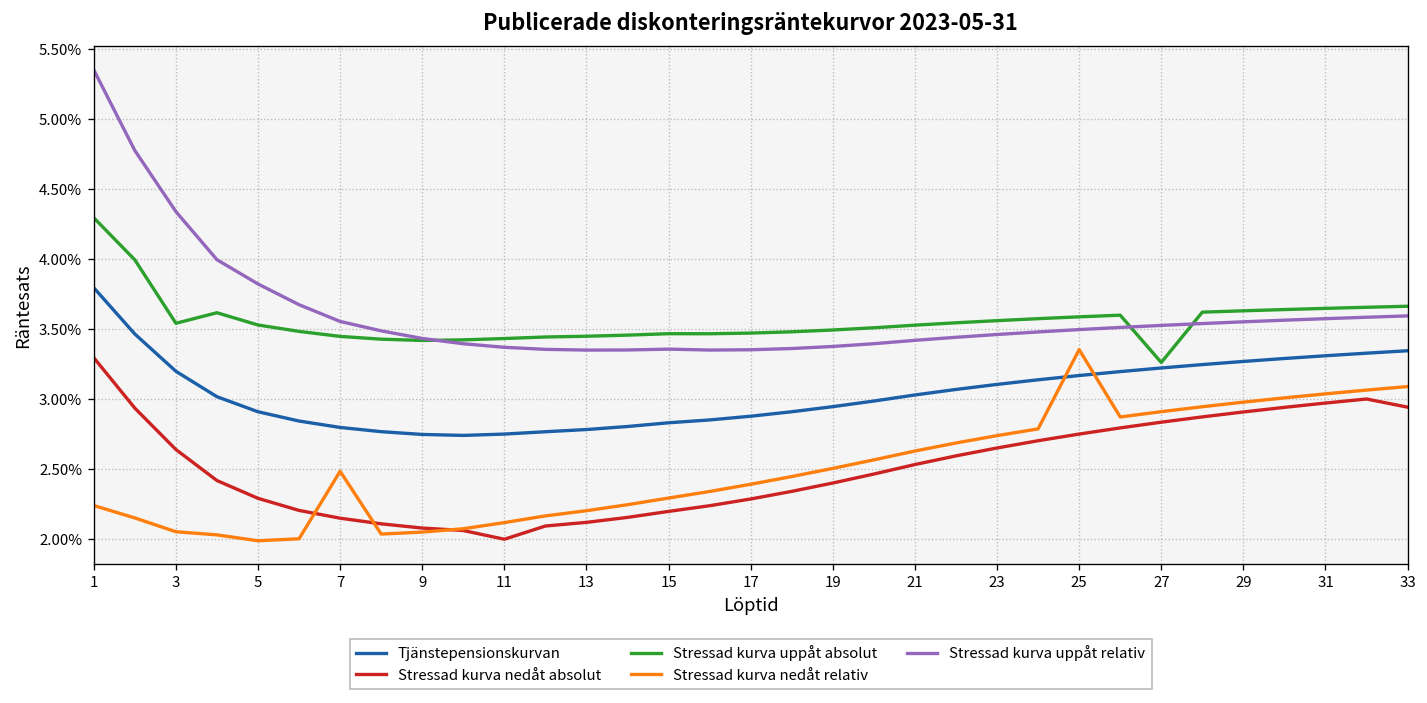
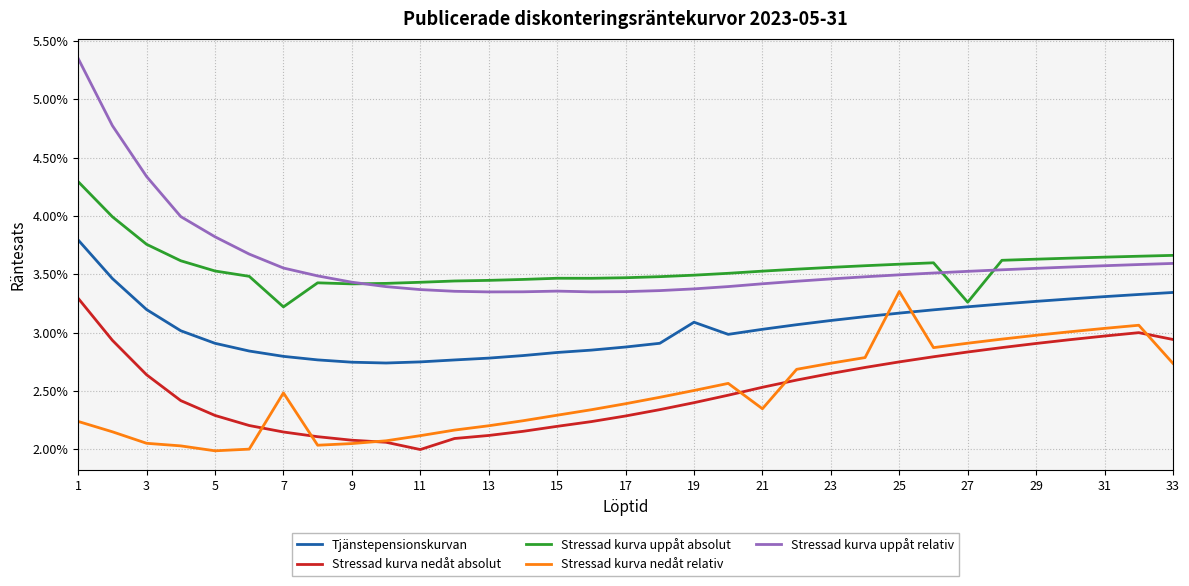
  {
    "Tjänstepensionskurvan": {
      "1": "3.79%",
      "3": "3.20%",
      "5": "2.91%",
      "7": "2.80%",
      "9": "2.75%",
      "11": "2.75%",
      "13": "2.78%",
      "15": "2.83%",
      "17": "2.88%",
-     "19": "2.95%",
+     "19": "3.09%",
      "21": "3.03%",
      "23": "3.10%",
      "25": "3.17%",
      "27": "3.22%",
      "29": "3.27%",
      "31": "3.31%",
      "33": "3.34%"
    },
    "Stressad kurva nedåt absolut": {
      "1": "3.30%",
      "3": "2.64%",
      "5": "2.29%",
      "7": "2.15%",
      "9": "2.08%",
      "11": "2.00%",
      "13": "2.12%",
      "15": "2.20%",
      "17": "2.29%",
      "19": "2.40%",
      "21": "2.53%",
      "23": "2.65%",
      "25": "2.75%",
      "27": "2.83%",
      "29": "2.91%",
      "31": "2.97%",
      "33": "2.94%"
    },
    "Stressad kurva uppåt absolut": {
      "1": "4.30%",
-     "3": "3.54%",
+     "3": "3.76%",
      "5": "3.53%",
-     "7": "3.45%",
+     "7": "3.22%",
      "11": "3.43%",
      "13": "3.45%",
      "15": "3.47%",
      "17": "3.47%",
      "19": "3.49%",
      "21": "3.53%",
      "23": "3.56%",
      "25": "3.59%",
      "27": "3.26%",
      "29": "3.63%",
      "31": "3.65%",
      "33": "3.66%"
    },
    "Stressad kurva nedåt relativ": {
      "1": "2.24%",
      "3": "2.05%",
      "5": "1.99%",
      "7": "2.48%",
      "9": "2.05%",
      "11": "2.12%",
      "13": "2.20%",
      "15": "2.29%",
      "17": "2.39%",
      "19": "2.50%",
-     "21": "2.63%",
+     "21": "2.35%",
      "23": "2.74%",
      "25": "3.35%",
      "27": "2.91%",
      "29": "2.98%",
      "31": "3.04%",
-     "33": "3.09%"
+     "33": "2.74%"
    },
    "Stressad kurva uppåt relativ": {
      "1": "5.35%",
      "3": "4.34%",
      "5": "3.82%",
      "7": "3.55%",
      "11": "3.37%",
      "13": "3.35%",
      "15": "3.36%",
      "17": "3.35%",
      "19": "3.38%",
      "21": "3.42%",
      "23": "3.46%",
      "25": "3.50%",
      "27": "3.53%",
      "29": "3.55%",
      "31": "3.57%",
      "33": "3.59%"
    }
  }
